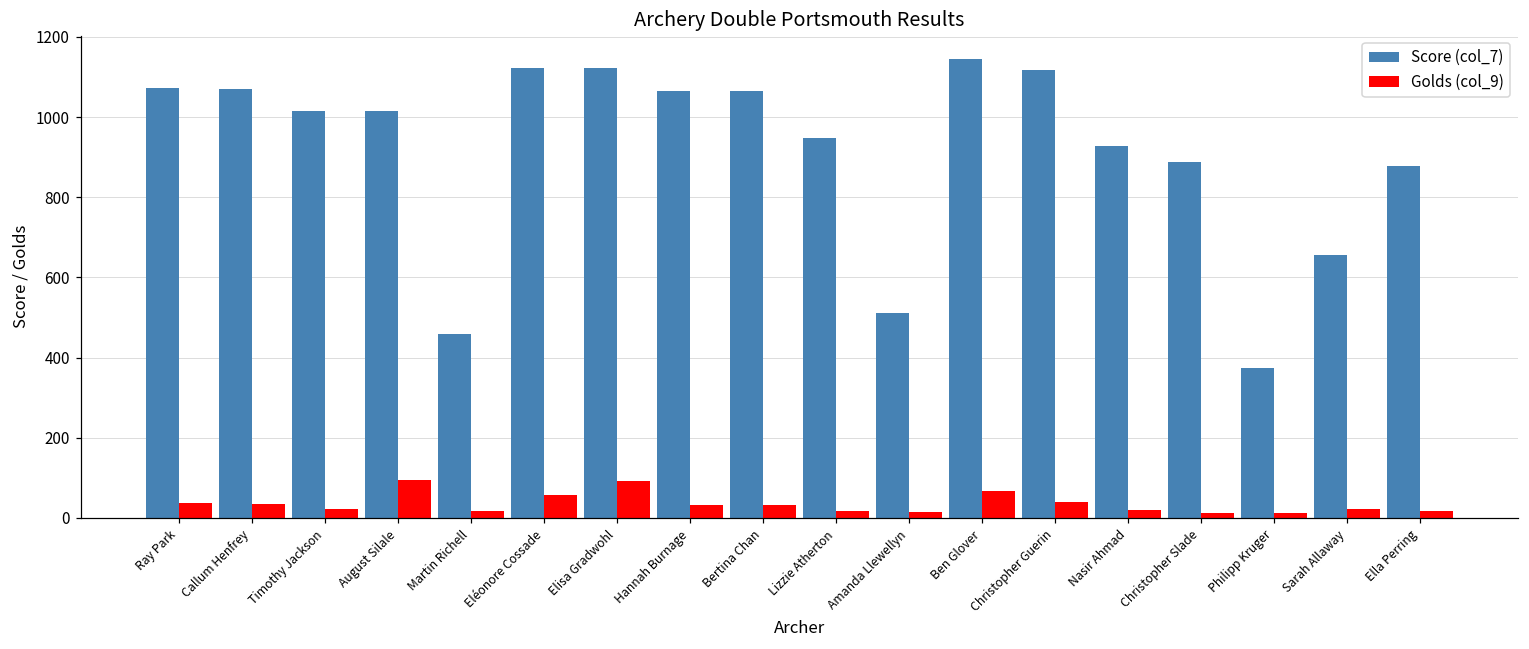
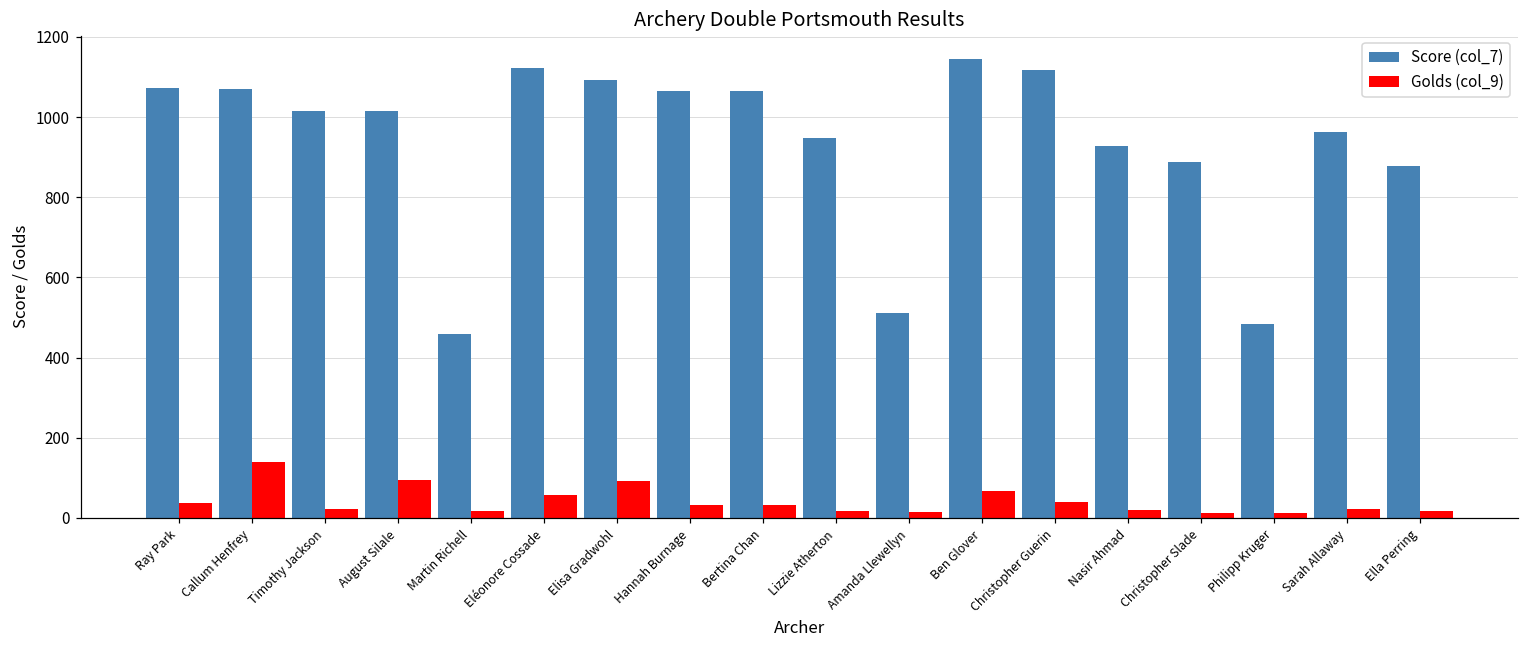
  {
    "Score (col_7)": {
      "Ray Park": 1070,
      "Callum Henfrey": 1070,
      "Timothy Jackson": 1020,
      "August Silale": 1010,
      "Martin Richell": 460,
      "Eléonore Cossade": 1120,
-     "Elisa Gradwohl": 1120,
+     "Elisa Gradwohl": 1090,
      "Hannah Burnage": 1070,
      "Bertina Chan": 1070,
      "Lizzie Atherton": 950,
      "Amanda Llewellyn": 510,
      "Ben Glover": 1150,
      "Christopher Guerin": 1120,
      "Nasir Ahmad": 930,
      "Christopher Slade": 890,
-     "Philipp Kruger": 370,
-     "Sarah Allaway": 660,
+     "Philipp Kruger": 480,
+     "Sarah Allaway": 960,
      "Ella Perring": 880
    },
    "Golds (col_9)": {
      "Ray Park": 40,
-     "Callum Henfrey": 30,
+     "Callum Henfrey": 140,
      "Timothy Jackson": 20,
      "August Silale": 90,
      "Martin Richell": 20,
      "Eléonore Cossade": 60,
      "Elisa Gradwohl": 90,
      "Hannah Burnage": 30,
      "Bertina Chan": 30,
      "Lizzie Atherton": 20,
      "Amanda Llewellyn": 10,
      "Ben Glover": 70,
      "Christopher Guerin": 40,
      "Nasir Ahmad": 20,
      "Christopher Slade": 10,
      "Philipp Kruger": 10,
      "Sarah Allaway": 20,
      "Ella Perring": 20
    }
  }
